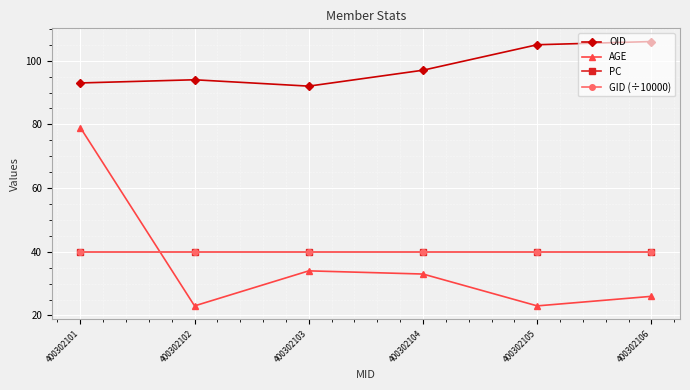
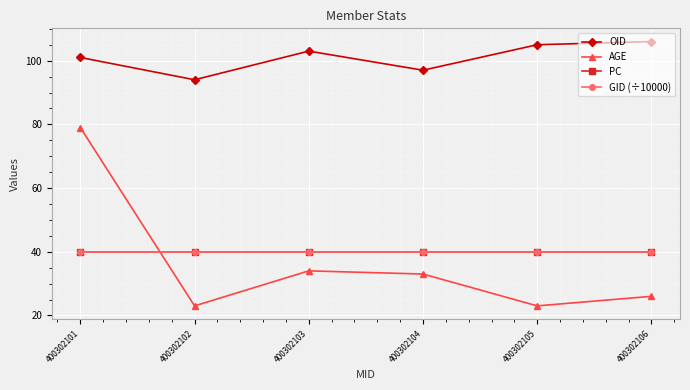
  {
    "OID": {
-     "400302101": 93,
+     "400302101": 101,
      "400302102": 94,
-     "400302103": 92,
+     "400302103": 103,
      "400302104": 97,
      "400302105": 105
    }
  }
